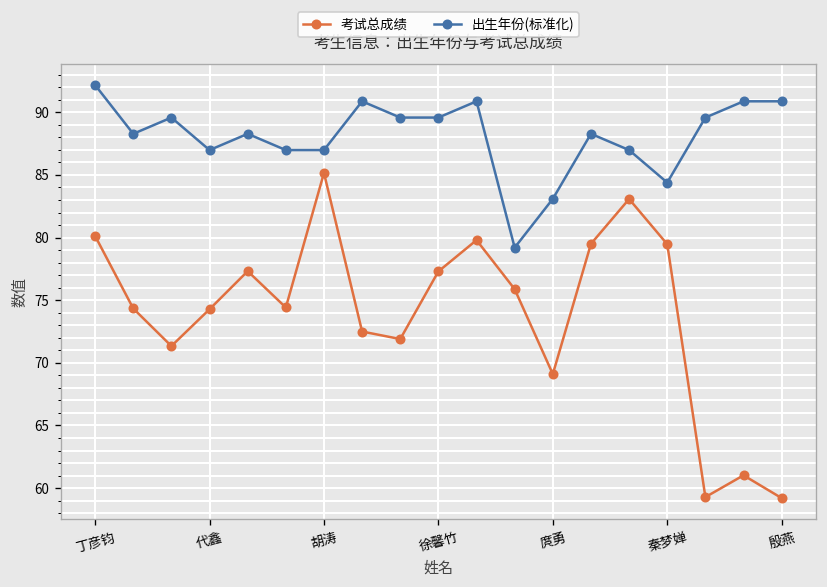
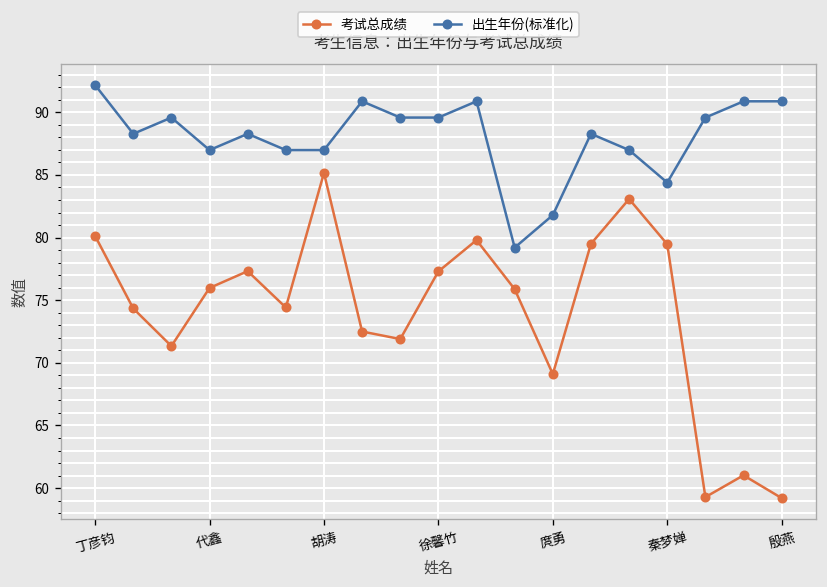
  {
    "考试总成绩": {
      "丁彦钧": 80.1,
-     "代鑫": 74.3,
+     "代鑫": 76.0,
      "胡涛": 85.2,
      "徐馨竹": 77.3,
      "庹勇": 69.1,
      "秦梦婵": 79.5,
      "殷燕": 59.2
    },
    "出生年份(标准化)": {
      "丁彦钧": 92.2,
      "代鑫": 87.0,
      "胡涛": 87.0,
      "徐馨竹": 89.6,
-     "庹勇": 83.1,
+     "庹勇": 81.8,
      "秦梦婵": 84.4,
      "殷燕": 90.9
    }
  }
